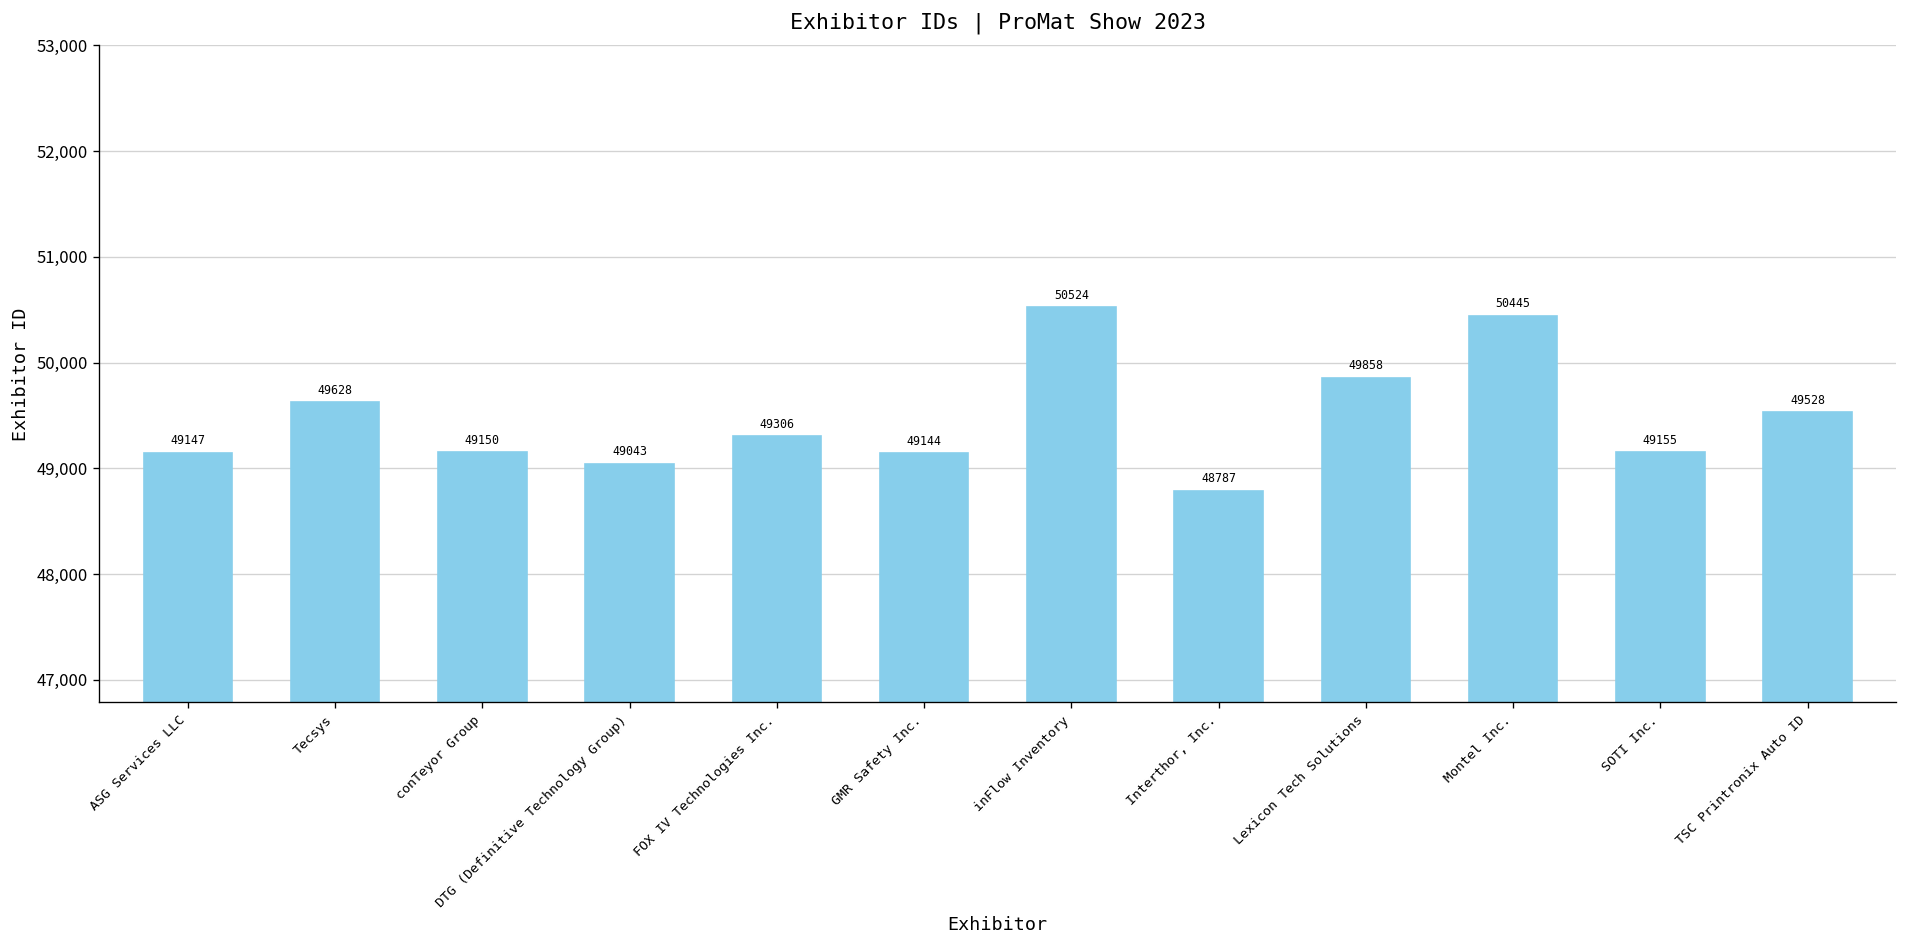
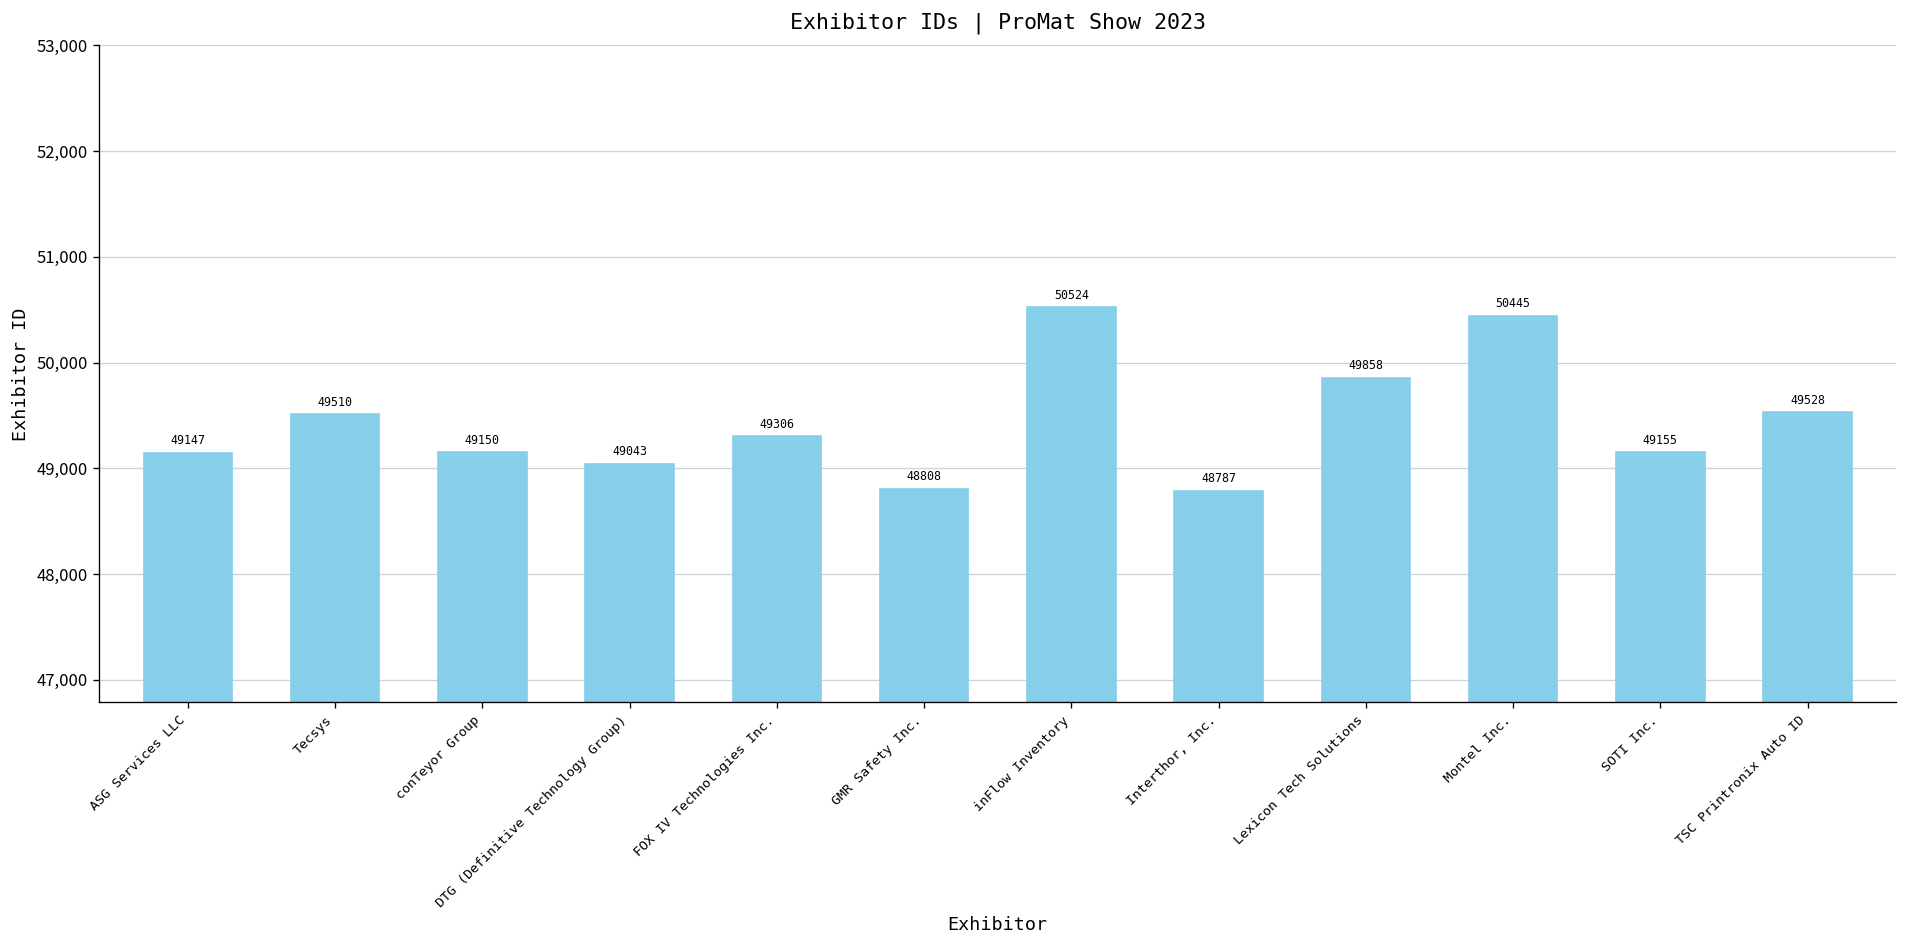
  {
    "ASG Services LLC": 49147,
-   "Tecsys": 49628,
+   "Tecsys": 49510,
    "conTeyor Group": 49150,
    "DTG (Definitive Technology Group)": 49043,
    "FOX IV Technologies Inc.": 49306,
-   "GMR Safety Inc.": 49144,
+   "GMR Safety Inc.": 48808,
    "inFlow Inventory": 50524,
    "Interthor, Inc.": 48787,
    "Lexicon Tech Solutions": 49858,
    "Montel Inc.": 50445,
    "SOTI Inc.": 49155,
    "TSC Printronix Auto ID": 49528
  }
